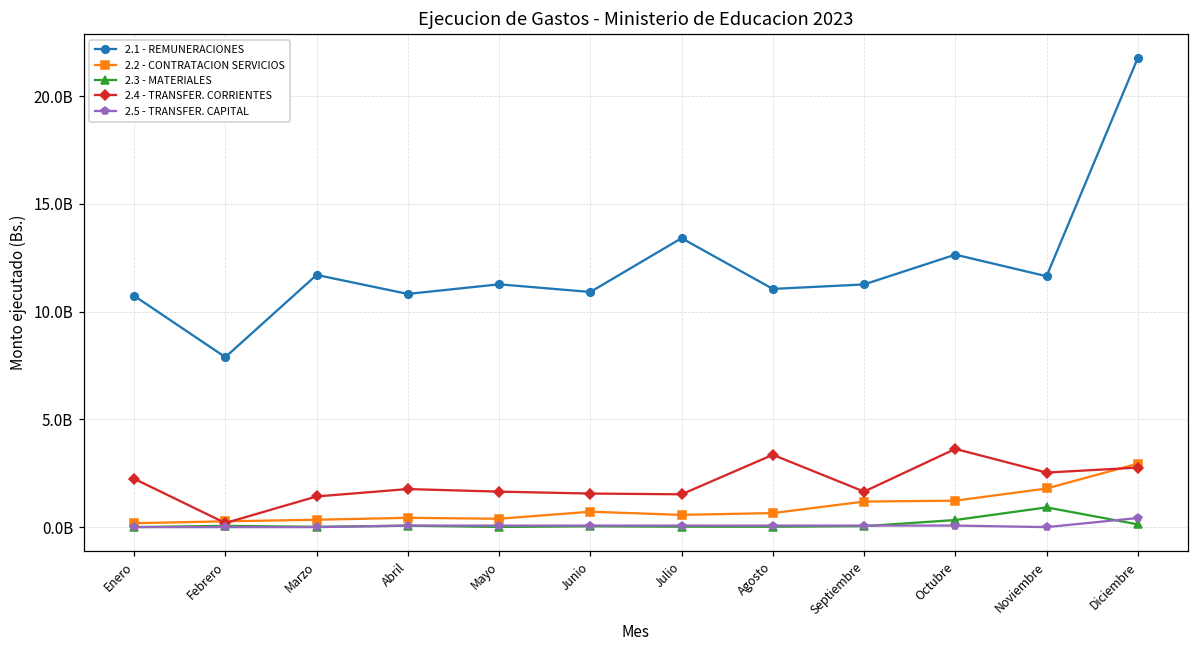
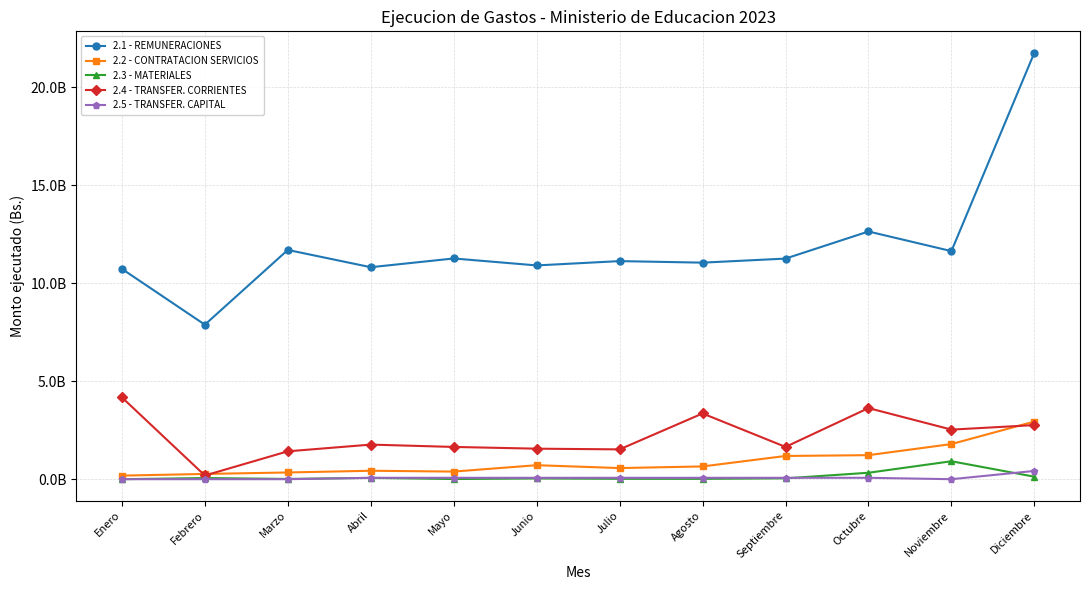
  {
    "2.1 - REMUNERACIONES": {
      "Enero": 10700000000,
      "Febrero": 7900000000,
      "Marzo": 11700000000,
      "Abril": 10800000000,
      "Mayo": 11300000000,
      "Junio": 10900000000,
-     "Julio": 13400000000,
+     "Julio": 11100000000,
      "Agosto": 11100000000,
      "Septiembre": 11300000000,
      "Octubre": 12600000000,
      "Noviembre": 11600000000,
      "Diciembre": 21800000000
    },
    "2.2 - CONTRATACION SERVICIOS": {
      "Enero": 200000000,
      "Marzo": 300000000,
      "Abril": 400000000,
      "Mayo": 400000000,
      "Junio": 700000000,
      "Julio": 600000000,
      "Agosto": 700000000,
      "Septiembre": 1200000000,
      "Octubre": 1200000000,
      "Noviembre": 1800000000,
      "Diciembre": 2900000000
    },
    "2.3 - MATERIALES": {
      "Octubre": 300000000,
      "Noviembre": 900000000,
      "Diciembre": 100000000
    },
    "2.4 - TRANSFER. CORRIENTES": {
-     "Enero": 2200000000,
+     "Enero": 4200000000,
      "Marzo": 1400000000,
      "Abril": 1800000000,
      "Mayo": 1600000000,
      "Junio": 1600000000,
      "Julio": 1500000000,
      "Agosto": 3400000000,
      "Septiembre": 1600000000,
      "Octubre": 3600000000,
      "Noviembre": 2500000000,
      "Diciembre": 2800000000
    },
    "2.5 - TRANSFER. CAPITAL": {
      "Octubre": 100000000,
      "Noviembre": 0,
      "Diciembre": 400000000
    }
  }
